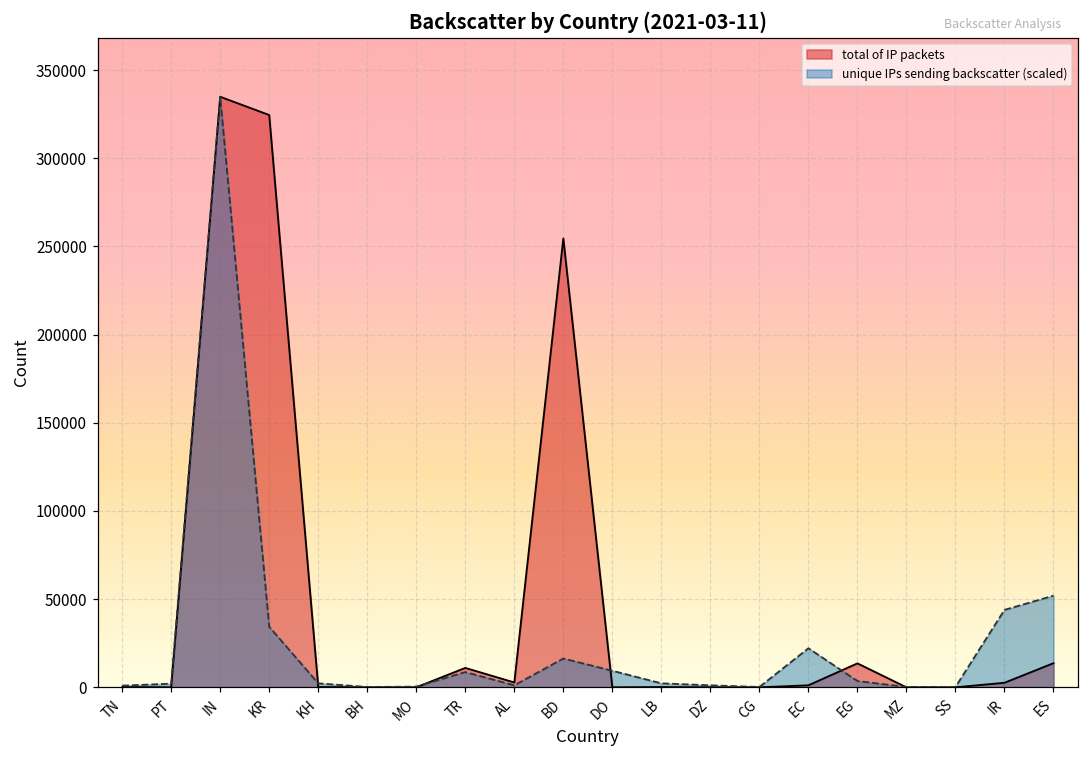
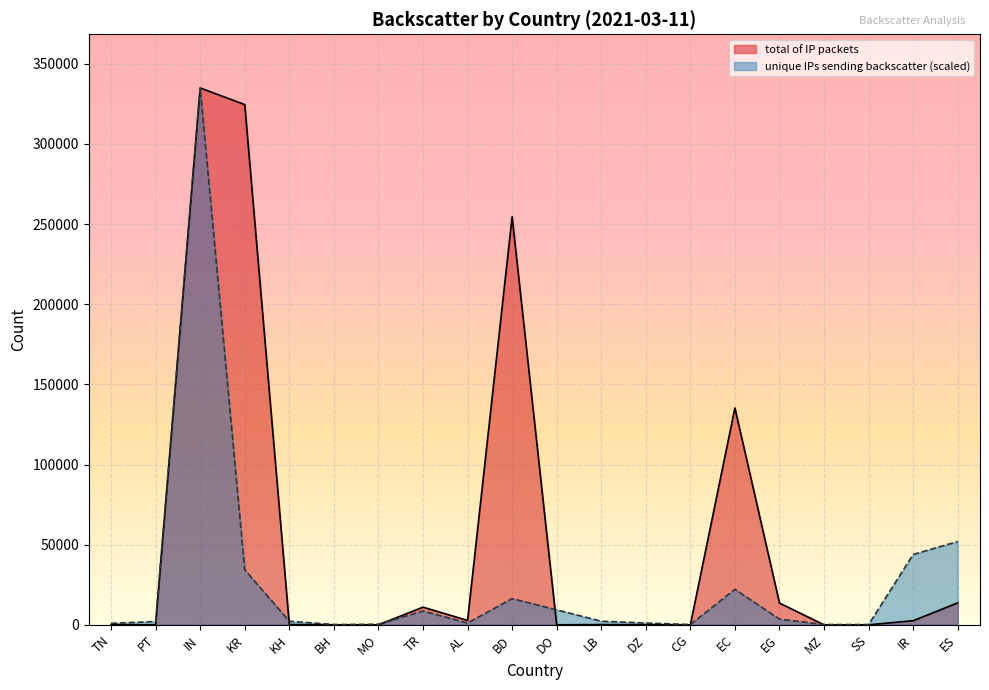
  {
    "total of IP packets": {
      "PT": 0,
      "KR": 325000,
      "KH": 0,
      "TR": 11000,
      "AL": 3000,
      "BD": 255000,
      "DO": 0,
      "LB": 0,
-     "EC": 1000,
+     "EC": 135000,
      "EG": 14000,
      "IR": 3000,
      "ES": 14000
    },
    "unique IPs sending backscatter (scaled)": {
      "PT": 2000,
      "KR": 34000,
      "KH": 2000,
      "TR": 9000,
      "AL": 1000,
      "BD": 16000,
      "DO": 9000,
      "LB": 2000,
      "EC": 22000,
      "EG": 4000,
      "IR": 44000,
      "ES": 52000
    }
  }
